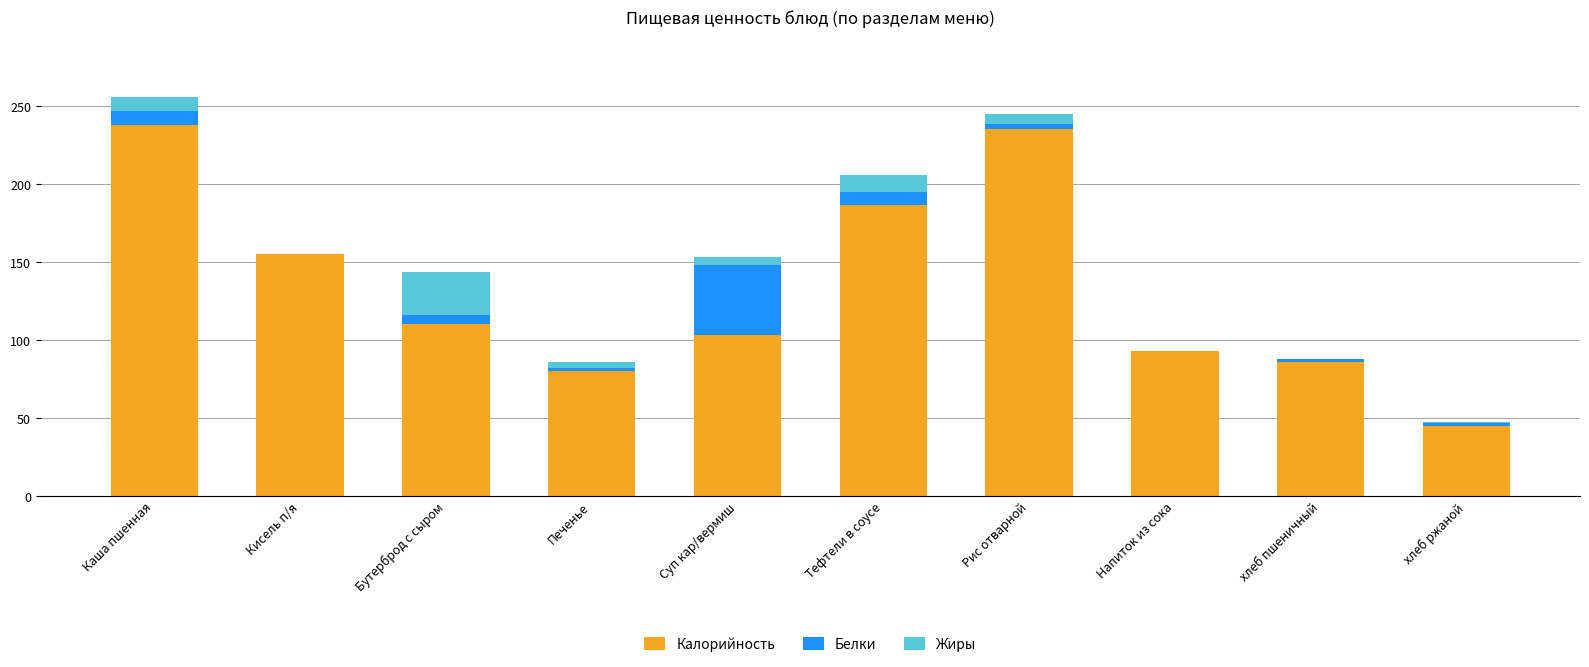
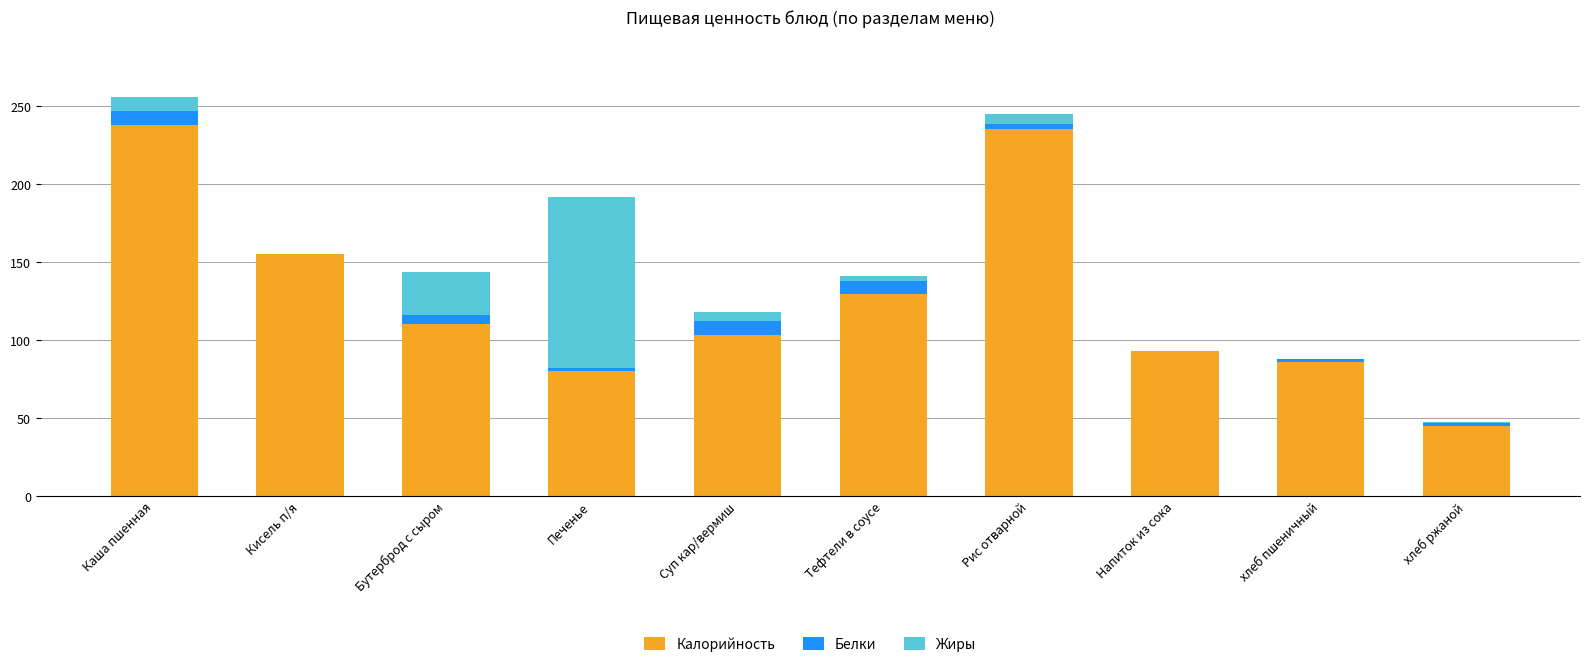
  {
    "Калорийность": {
      "Каша пшенная": 238,
      "Кисель п/я": 155,
      "Бутерброд с сыром": 110,
      "Печенье": 80,
      "Суп кар/вермиш": 103,
-     "Тефтели в соусе": 187,
+     "Тефтели в соусе": 130,
      "Рис отварной": 235,
      "Напиток из сока": 93,
      "хлеб пшеничный": 86,
      "хлеб ржаной": 45
    },
    "Белки": {
      "Каша пшенная": 9,
      "Кисель п/я": 0,
      "Бутерброд с сыром": 6,
      "Печенье": 2,
-     "Суп кар/вермиш": 45,
+     "Суп кар/вермиш": 9,
      "Тефтели в соусе": 8,
      "Рис отварной": 4,
      "хлеб пшеничный": 2
    },
    "Жиры": {
      "Каша пшенная": 9,
      "Кисель п/я": 0,
      "Бутерброд с сыром": 27,
-     "Печенье": 4,
+     "Печенье": 110,
      "Суп кар/вермиш": 6,
-     "Тефтели в соусе": 11,
+     "Тефтели в соусе": 3,
      "Рис отварной": 6,
      "Напиток из сока": 0
    }
  }
